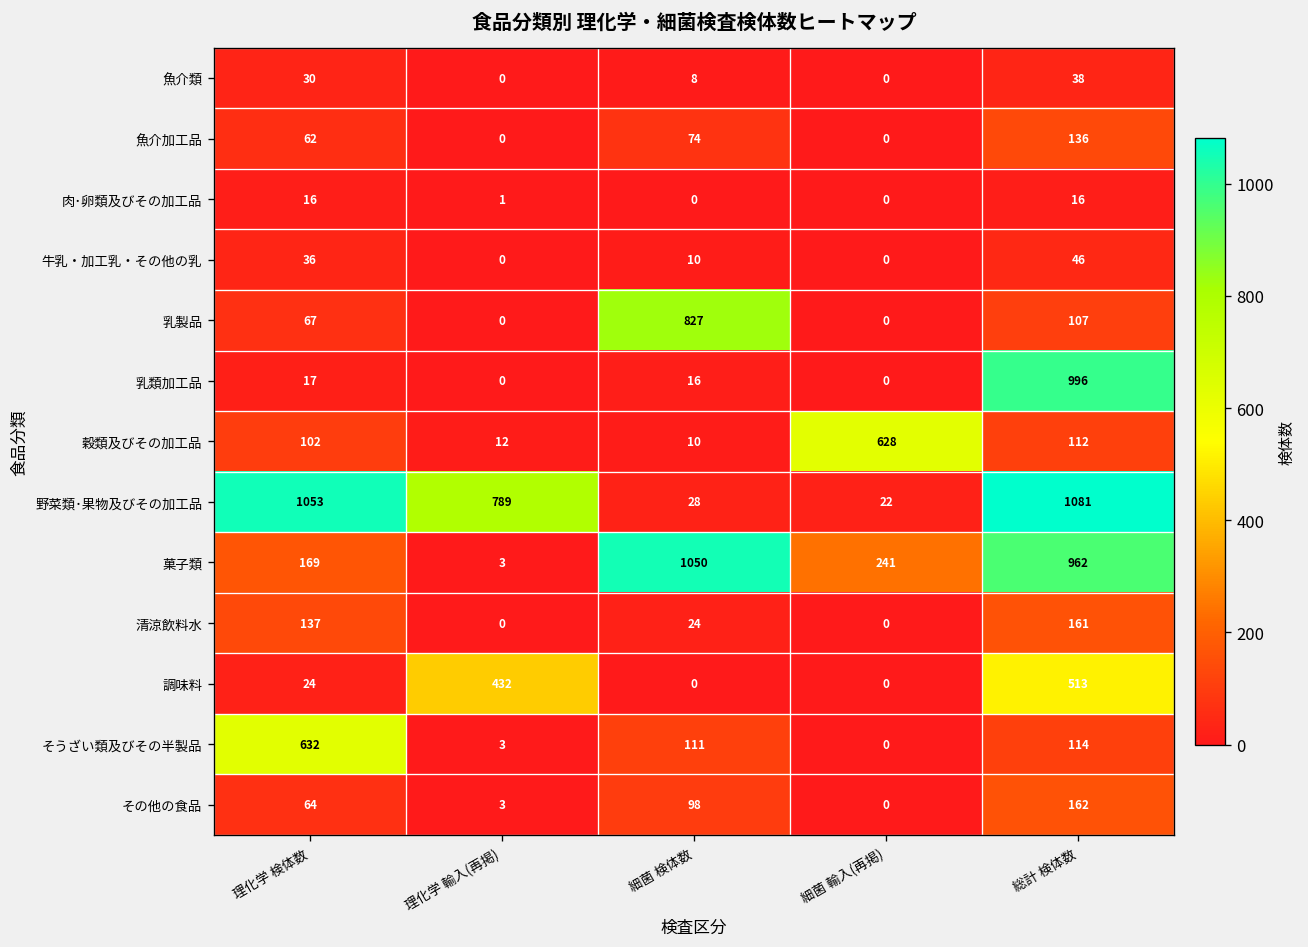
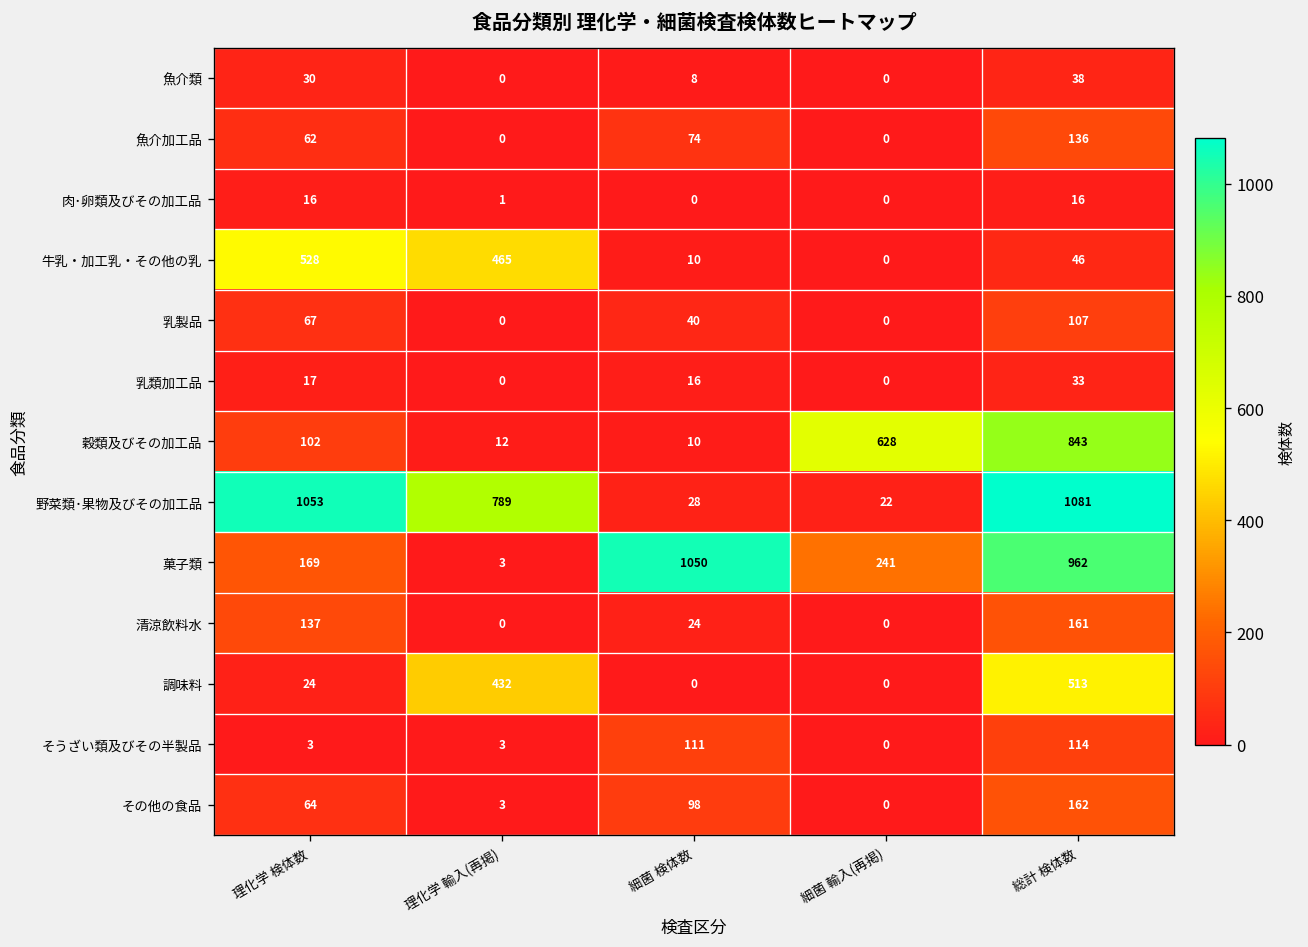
  {
    "魚介類": {
      "理化学 検体数": 30,
      "理化学 輸入(再掲)": 0,
      "細菌 検体数": 8,
      "細菌 輸入(再掲)": 0,
      "総計 検体数": 38
    },
    "魚介加工品": {
      "理化学 検体数": 62,
      "理化学 輸入(再掲)": 0,
      "細菌 検体数": 74,
      "細菌 輸入(再掲)": 0,
      "総計 検体数": 136
    },
    "肉･卵類及びその加工品": {
      "理化学 検体数": 16,
      "理化学 輸入(再掲)": 1,
      "細菌 検体数": 0,
      "細菌 輸入(再掲)": 0,
      "総計 検体数": 16
    },
    "牛乳・加工乳・その他の乳": {
-     "理化学 検体数": 36,
-     "理化学 輸入(再掲)": 0,
+     "理化学 検体数": 528,
+     "理化学 輸入(再掲)": 465,
      "細菌 検体数": 10,
      "細菌 輸入(再掲)": 0,
      "総計 検体数": 46
    },
    "乳製品": {
      "理化学 検体数": 67,
      "理化学 輸入(再掲)": 0,
-     "細菌 検体数": 827,
+     "細菌 検体数": 40,
      "細菌 輸入(再掲)": 0,
      "総計 検体数": 107
    },
    "乳類加工品": {
      "理化学 検体数": 17,
      "理化学 輸入(再掲)": 0,
      "細菌 検体数": 16,
      "細菌 輸入(再掲)": 0,
-     "総計 検体数": 996
+     "総計 検体数": 33
    },
    "穀類及びその加工品": {
      "理化学 検体数": 102,
      "理化学 輸入(再掲)": 12,
      "細菌 検体数": 10,
      "細菌 輸入(再掲)": 628,
-     "総計 検体数": 112
+     "総計 検体数": 843
    },
    "野菜類･果物及びその加工品": {
      "理化学 検体数": 1053,
      "理化学 輸入(再掲)": 789,
      "細菌 検体数": 28,
      "細菌 輸入(再掲)": 22,
      "総計 検体数": 1081
    },
    "菓子類": {
      "理化学 検体数": 169,
      "理化学 輸入(再掲)": 3,
      "細菌 検体数": 1050,
      "細菌 輸入(再掲)": 241,
      "総計 検体数": 962
    },
    "清涼飲料水": {
      "理化学 検体数": 137,
      "理化学 輸入(再掲)": 0,
      "細菌 検体数": 24,
      "細菌 輸入(再掲)": 0,
      "総計 検体数": 161
    },
    "調味料": {
      "理化学 検体数": 24,
      "理化学 輸入(再掲)": 432,
      "細菌 検体数": 0,
      "細菌 輸入(再掲)": 0,
      "総計 検体数": 513
    },
    "そうざい類及びその半製品": {
-     "理化学 検体数": 632,
+     "理化学 検体数": 3,
      "理化学 輸入(再掲)": 3,
      "細菌 検体数": 111,
      "細菌 輸入(再掲)": 0,
      "総計 検体数": 114
    },
    "その他の食品": {
      "理化学 検体数": 64,
      "理化学 輸入(再掲)": 3,
      "細菌 検体数": 98,
      "細菌 輸入(再掲)": 0,
      "総計 検体数": 162
    }
  }
